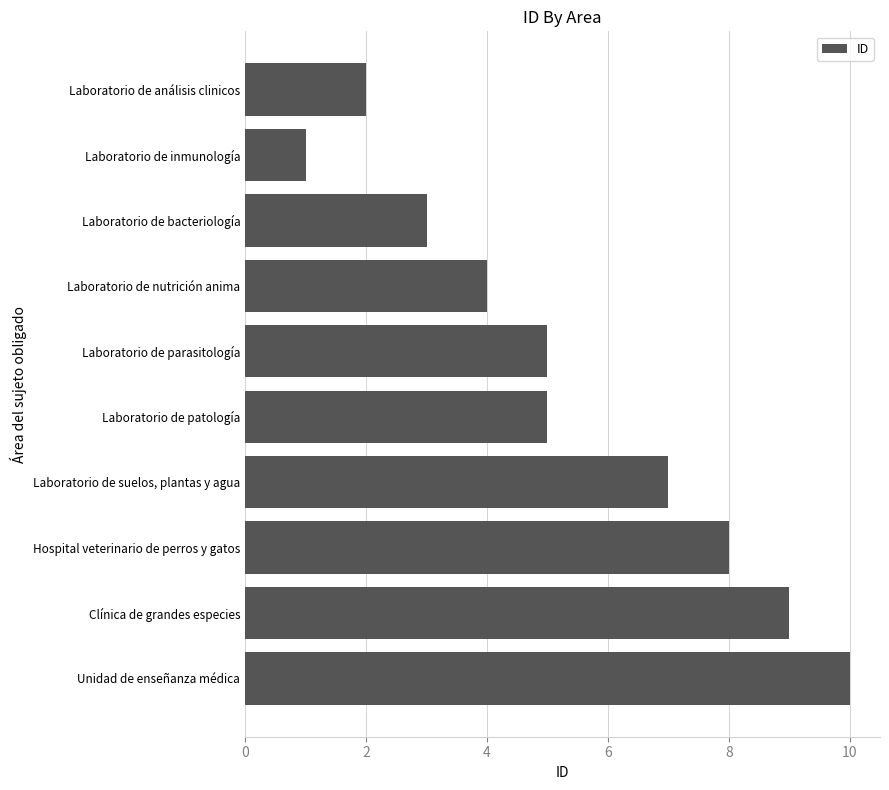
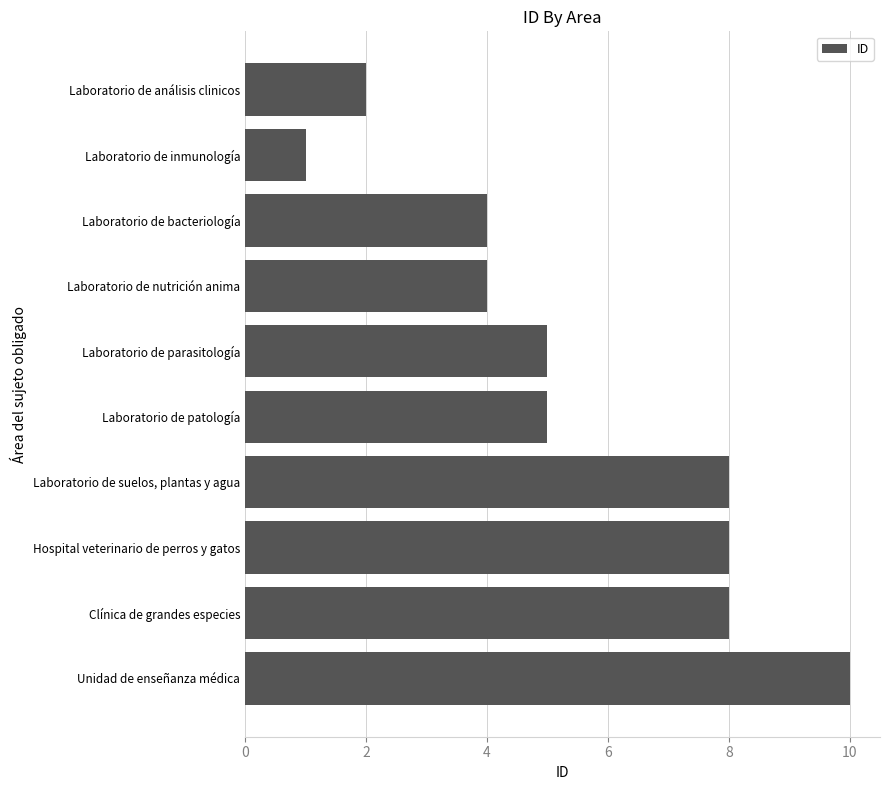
  {
    "Laboratorio de análisis clinicos": 2,
    "Laboratorio de inmunología": 1,
-   "Laboratorio de bacteriología": 3,
+   "Laboratorio de bacteriología": 4,
    "Laboratorio de nutrición anima": 4,
    "Laboratorio de parasitología": 5,
    "Laboratorio de patología": 5,
-   "Laboratorio de suelos, plantas y agua": 7,
+   "Laboratorio de suelos, plantas y agua": 8,
    "Hospital veterinario de perros y gatos": 8,
-   "Clínica de grandes especies": 9,
+   "Clínica de grandes especies": 8,
    "Unidad de enseñanza médica": 10
  }
